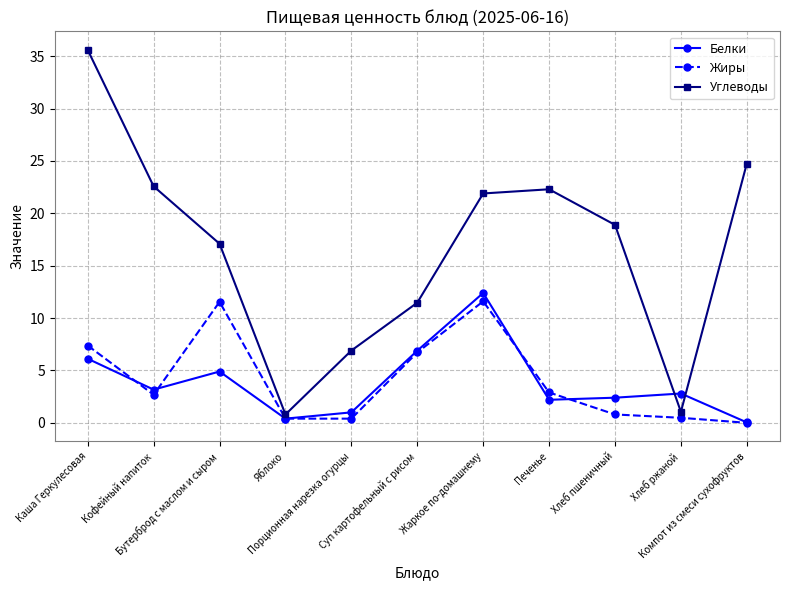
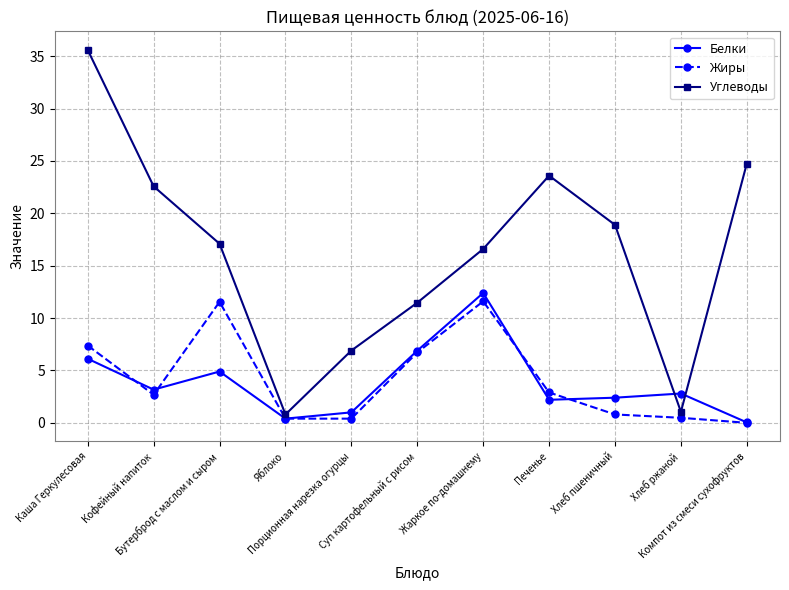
  {
    "Углеводы": {
      "Каша Геркулесовая": 35.6,
      "Кофейный напиток": 22.6,
      "Бутерброд с маслом и сыром": 17.1,
      "Яблоко": 0.8,
      "Порционная нарезка огурцы": 6.9,
      "Суп картофельный с рисом": 11.5,
-     "Жаркое по-домашнему": 21.9,
-     "Печенье": 22.3,
+     "Жаркое по-домашнему": 16.6,
+     "Печенье": 23.6,
      "Хлеб пшеничный": 18.9,
      "Хлеб ржаной": 1.1,
      "Компот из смеси сухофруктов": 24.8
    }
  }
